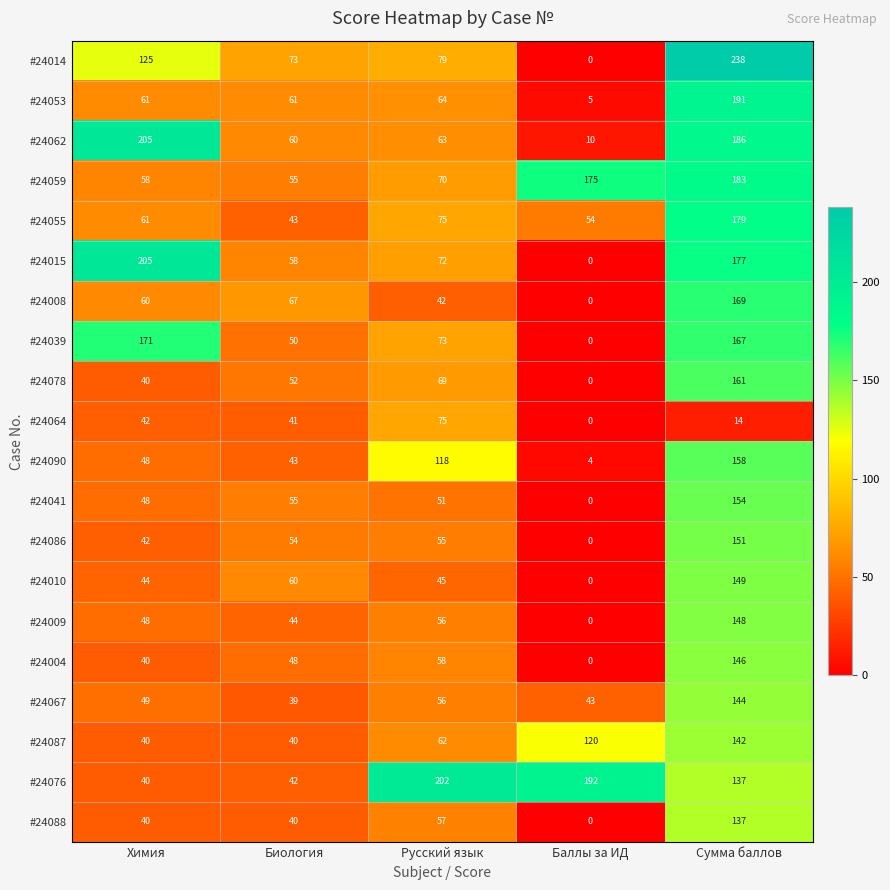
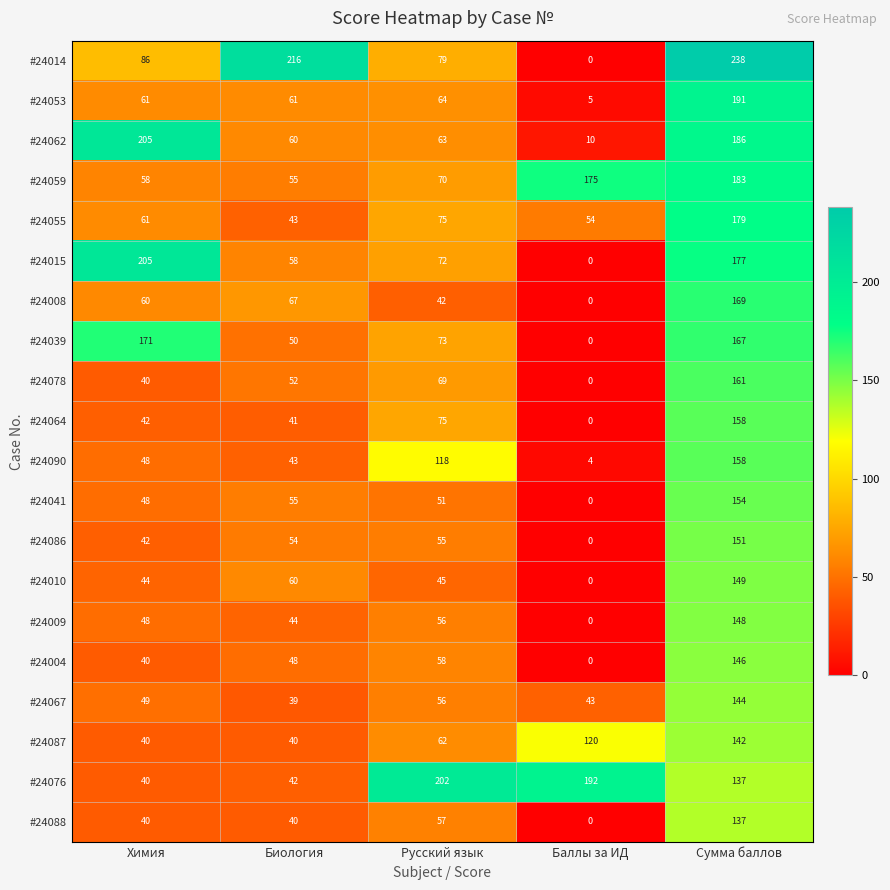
  {
    "#24014": {
-     "Химия": 125,
-     "Биология": 73,
+     "Химия": 86,
+     "Биология": 216,
      "Русский язык": 79,
      "Баллы за ИД": 0,
      "Сумма баллов": 238
    },
    "#24053": {
      "Химия": 61,
      "Биология": 61,
      "Русский язык": 64,
      "Баллы за ИД": 5,
      "Сумма баллов": 191
    },
    "#24062": {
      "Химия": 205,
      "Биология": 60,
      "Русский язык": 63,
      "Баллы за ИД": 10,
      "Сумма баллов": 186
    },
    "#24059": {
      "Химия": 58,
      "Биология": 55,
      "Русский язык": 70,
      "Баллы за ИД": 175,
      "Сумма баллов": 183
    },
    "#24055": {
      "Химия": 61,
      "Биология": 43,
      "Русский язык": 75,
      "Баллы за ИД": 54,
      "Сумма баллов": 179
    },
    "#24015": {
      "Химия": 205,
      "Биология": 58,
      "Русский язык": 72,
      "Баллы за ИД": 0,
      "Сумма баллов": 177
    },
    "#24008": {
      "Химия": 60,
      "Биология": 67,
      "Русский язык": 42,
      "Баллы за ИД": 0,
      "Сумма баллов": 169
    },
    "#24039": {
      "Химия": 171,
      "Биология": 50,
      "Русский язык": 73,
      "Баллы за ИД": 0,
      "Сумма баллов": 167
    },
    "#24078": {
      "Химия": 40,
      "Биология": 52,
      "Русский язык": 69,
      "Баллы за ИД": 0,
      "Сумма баллов": 161
    },
    "#24064": {
      "Химия": 42,
      "Биология": 41,
      "Русский язык": 75,
      "Баллы за ИД": 0,
-     "Сумма баллов": 14
+     "Сумма баллов": 158
    },
    "#24090": {
      "Химия": 48,
      "Биология": 43,
      "Русский язык": 118,
      "Баллы за ИД": 4,
      "Сумма баллов": 158
    },
    "#24041": {
      "Химия": 48,
      "Биология": 55,
      "Русский язык": 51,
      "Баллы за ИД": 0,
      "Сумма баллов": 154
    },
    "#24086": {
      "Химия": 42,
      "Биология": 54,
      "Русский язык": 55,
      "Баллы за ИД": 0,
      "Сумма баллов": 151
    },
    "#24010": {
      "Химия": 44,
      "Биология": 60,
      "Русский язык": 45,
      "Баллы за ИД": 0,
      "Сумма баллов": 149
    },
    "#24009": {
      "Химия": 48,
      "Биология": 44,
      "Русский язык": 56,
      "Баллы за ИД": 0,
      "Сумма баллов": 148
    },
    "#24004": {
      "Химия": 40,
      "Биология": 48,
      "Русский язык": 58,
      "Баллы за ИД": 0,
      "Сумма баллов": 146
    },
    "#24067": {
      "Химия": 49,
      "Биология": 39,
      "Русский язык": 56,
      "Баллы за ИД": 43,
      "Сумма баллов": 144
    },
    "#24087": {
      "Химия": 40,
      "Биология": 40,
      "Русский язык": 62,
      "Баллы за ИД": 120,
      "Сумма баллов": 142
    },
    "#24076": {
      "Химия": 40,
      "Биология": 42,
      "Русский язык": 202,
      "Баллы за ИД": 192,
      "Сумма баллов": 137
    },
    "#24088": {
      "Химия": 40,
      "Биология": 40,
      "Русский язык": 57,
      "Баллы за ИД": 0,
      "Сумма баллов": 137
    }
  }
